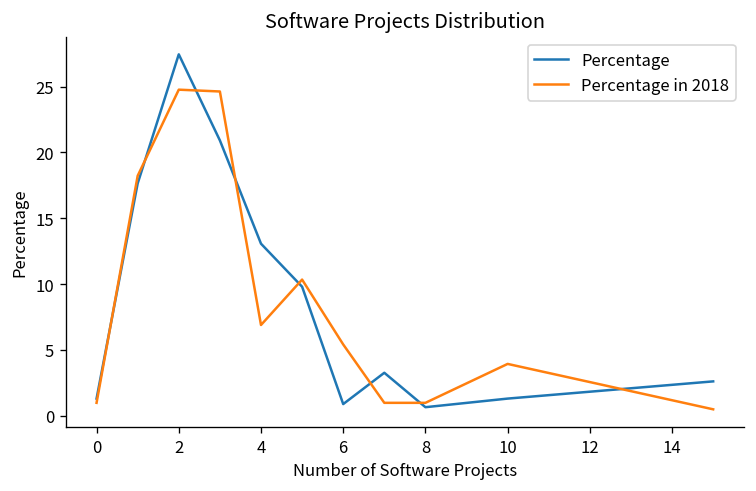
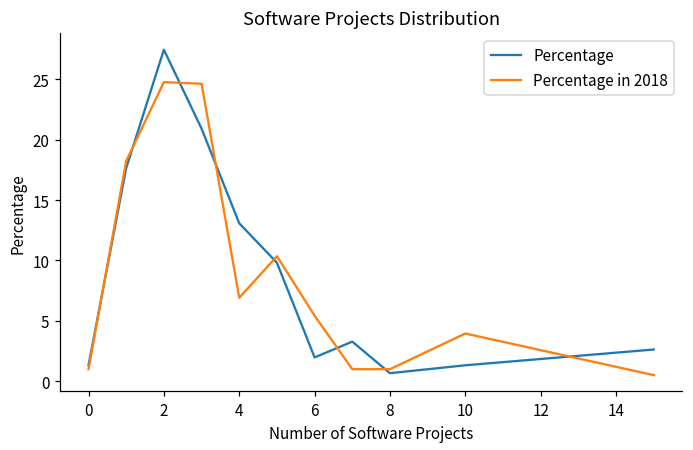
  {
    "Percentage": {
      "0": 1.3,
      "2": 27.5,
      "4": 13.1,
-     "6": 0.9,
+     "6": 2.0,
      "8": 0.7,
      "10": 1.3
    },
    "Percentage in 2018": {
      "0": 1.0,
      "2": 24.8,
      "4": 6.9,
      "6": 5.4,
      "8": 1.0,
      "10": 3.9
    }
  }
